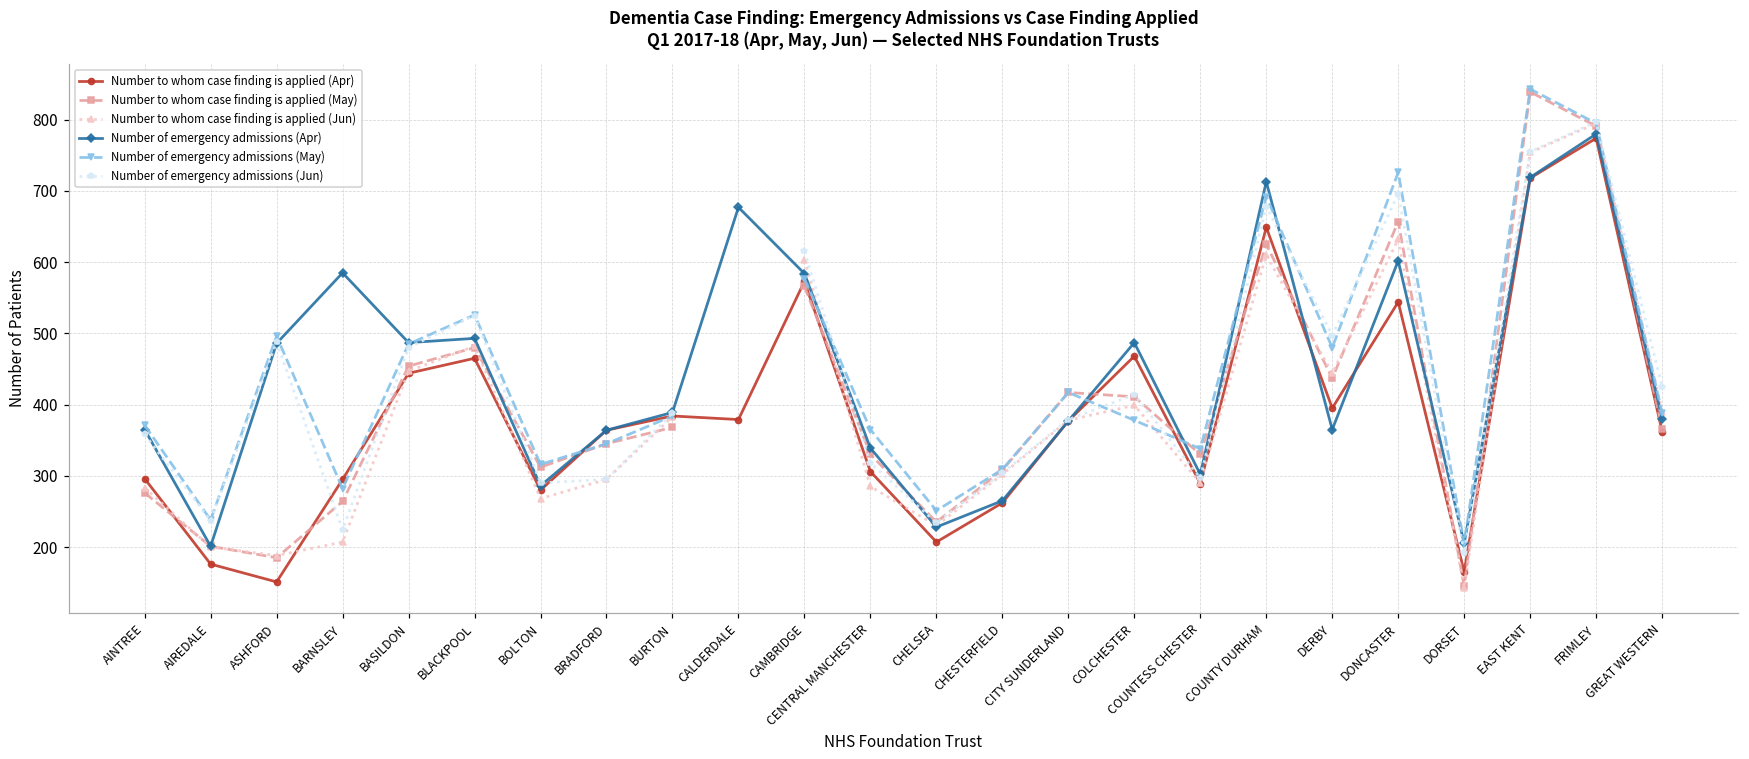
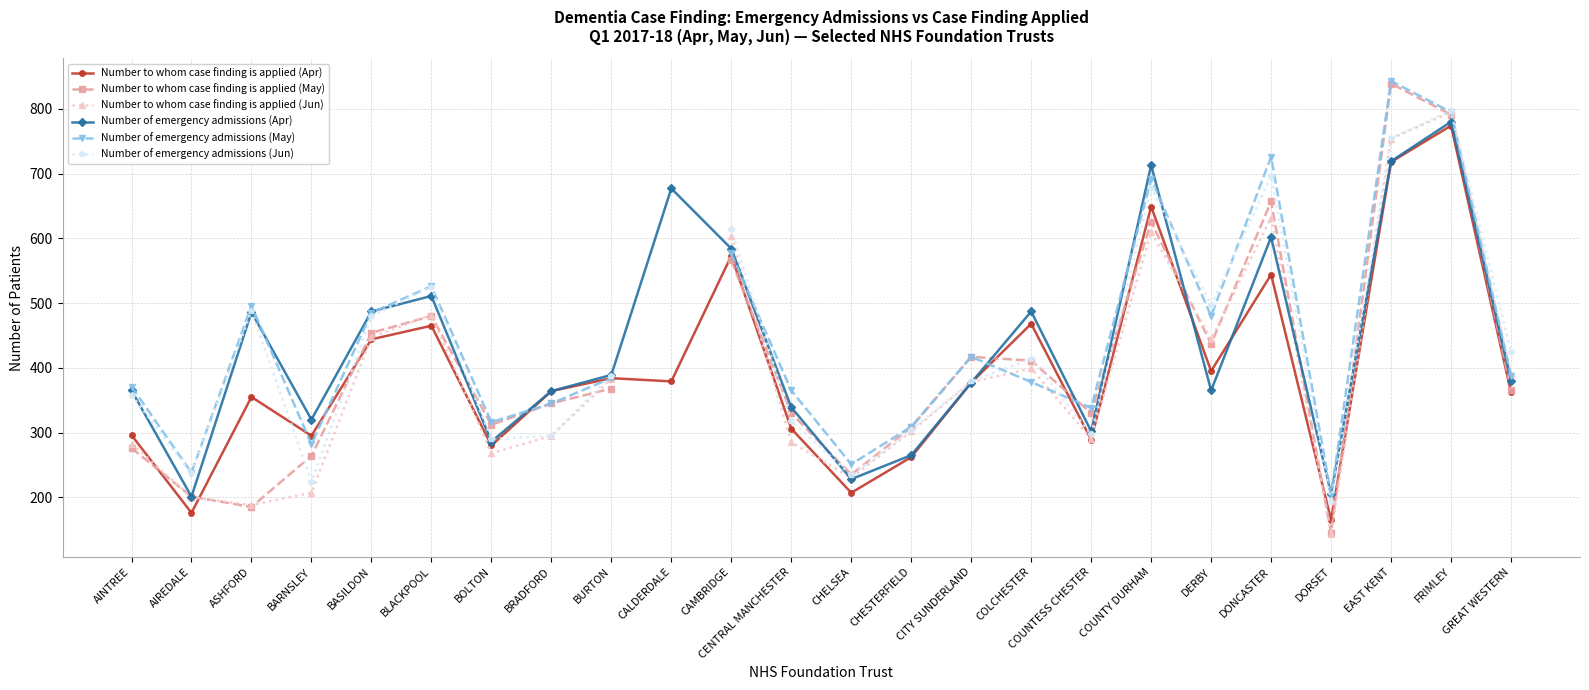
  {
    "Number to whom case finding is applied (Apr)": {
      "AINTREE": 300,
      "AIREDALE": 180,
-     "ASHFORD": 150,
+     "ASHFORD": 360,
      "BARNSLEY": 300,
      "BLACKPOOL": 470,
      "BOLTON": 280,
      "CALDERDALE": 380,
      "CAMBRIDGE": 570,
      "CENTRAL MANCHESTER": 310,
      "CHELSEA": 210,
      "COLCHESTER": 470,
      "COUNTY DURHAM": 650,
      "DERBY": 400,
      "DONCASTER": 540,
      "DORSET": 170,
      "FRIMLEY": 770,
      "GREAT WESTERN": 360
    },
    "Number of emergency admissions (Apr)": {
      "AINTREE": 370,
-     "BARNSLEY": 590,
-     "BLACKPOOL": 490,
+     "BARNSLEY": 320,
+     "BLACKPOOL": 510,
      "BOLTON": 290,
      "CALDERDALE": 680,
      "CAMBRIDGE": 580,
      "CENTRAL MANCHESTER": 340,
      "COLCHESTER": 490,
      "COUNTESS CHESTER": 300,
      "COUNTY DURHAM": 710,
      "DERBY": 370,
      "DONCASTER": 600,
      "FRIMLEY": 780,
      "GREAT WESTERN": 380
    },
    "Number of emergency admissions (May)": {
      "AINTREE": 370,
      "ASHFORD": 500,
      "BARNSLEY": 280,
      "BOLTON": 320,
      "CAMBRIDGE": 580,
      "CENTRAL MANCHESTER": 370,
      "CHELSEA": 250,
      "COLCHESTER": 380,
      "COUNTESS CHESTER": 340,
      "COUNTY DURHAM": 690,
      "DERBY": 480,
      "DONCASTER": 730,
      "EAST KENT": 840
    },
    "Number of emergency admissions (Jun)": {
      "AINTREE": 360,
      "BARNSLEY": 220,
      "BASILDON": 480,
      "BOLTON": 290,
      "CAMBRIDGE": 620,
      "CENTRAL MANCHESTER": 320,
      "COUNTESS CHESTER": 300,
      "COUNTY DURHAM": 680,
      "DERBY": 500,
      "DONCASTER": 700,
      "DORSET": 190,
      "GREAT WESTERN": 430
    }
  }
